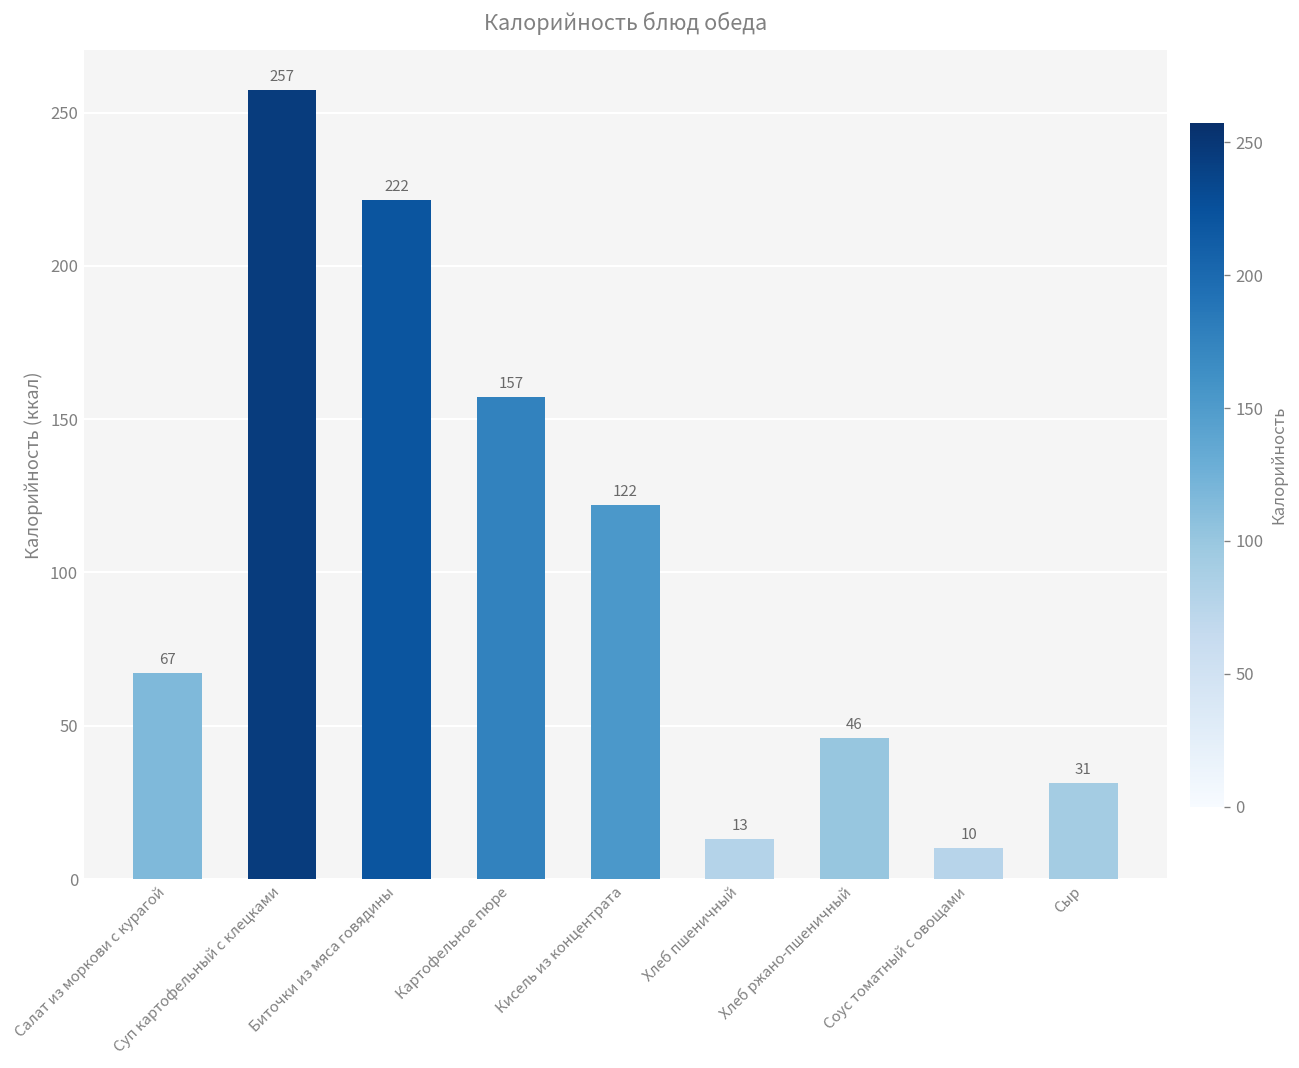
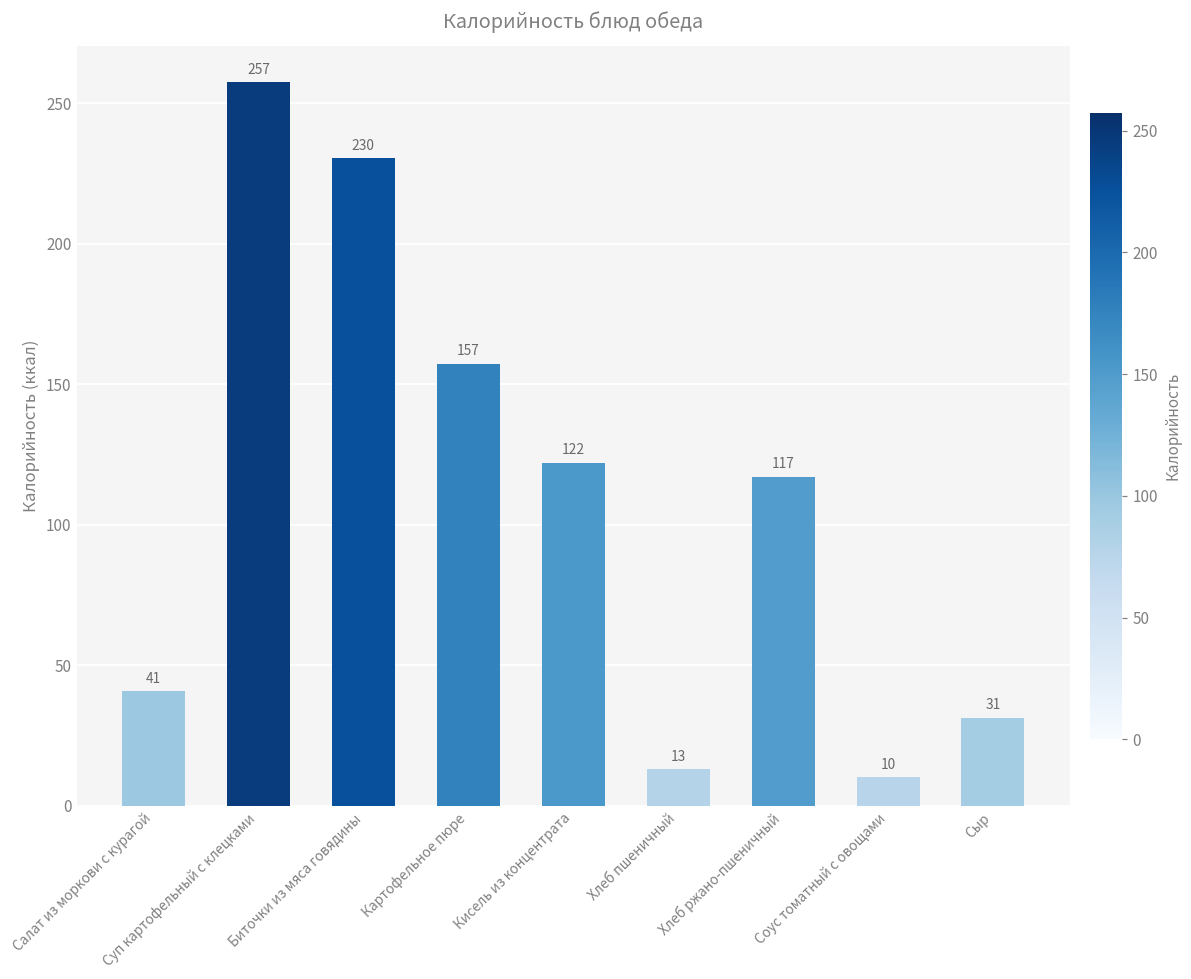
  {
-   "Салат из моркови с курагой": 67,
+   "Салат из моркови с курагой": 41,
    "Суп картофельный с клецками": 257,
-   "Биточки из мяса говядины": 222,
+   "Биточки из мяса говядины": 230,
    "Картофельное пюре": 157,
    "Кисель из концентрата": 122,
    "Хлеб пшеничный": 13,
-   "Хлеб ржано-пшеничный": 46,
+   "Хлеб ржано-пшеничный": 117,
    "Соус томатный с овощами": 10,
    "Сыр": 31
  }
